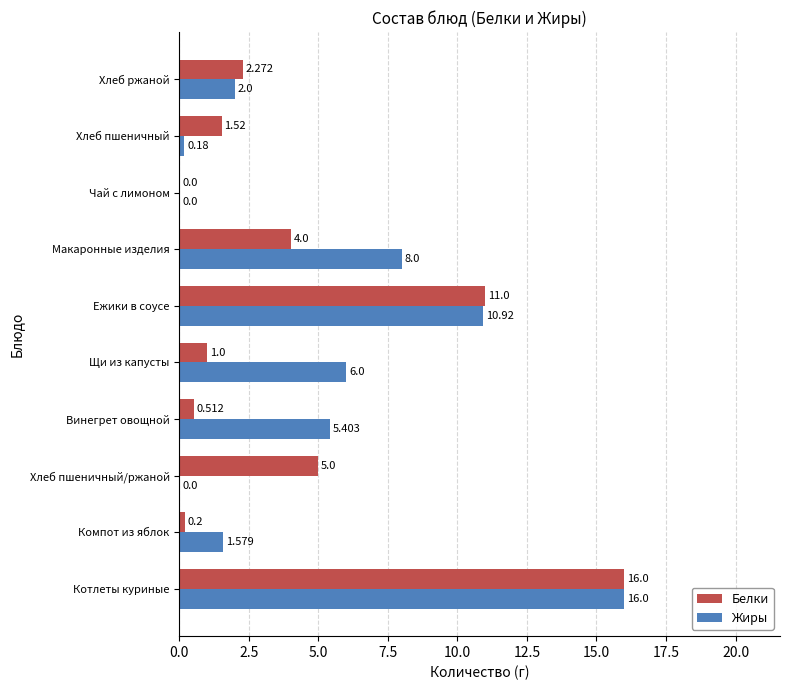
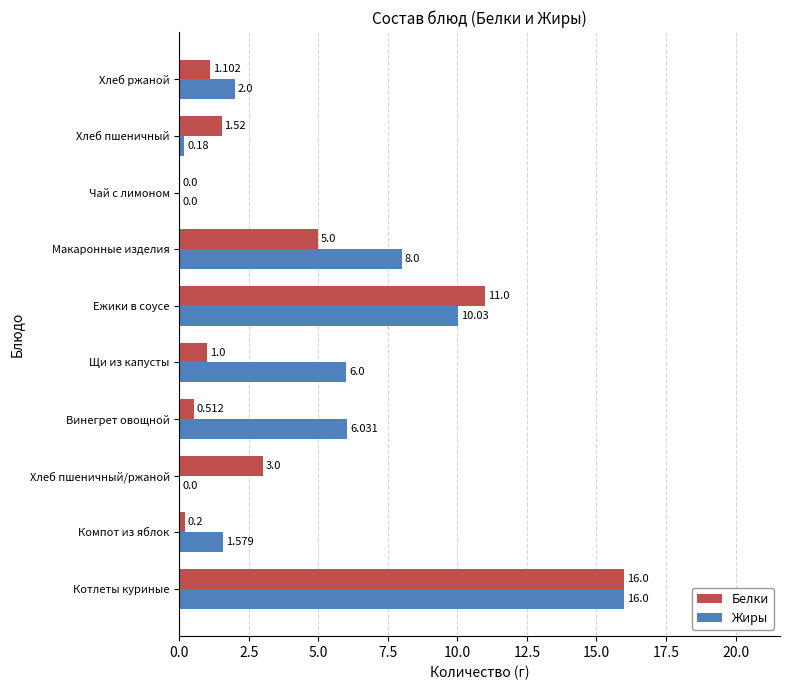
  {
    "Белки": {
-     "Хлеб ржаной": 2.272,
+     "Хлеб ржаной": 1.102,
      "Хлеб пшеничный": 1.52,
      "Чай с лимоном": 0.0,
-     "Макаронные изделия": 4.0,
+     "Макаронные изделия": 5.0,
      "Ежики в соусе": 11.0,
      "Щи из капусты": 1.0,
      "Винегрет овощной": 0.512,
-     "Хлеб пшеничный/ржаной": 5.0,
+     "Хлеб пшеничный/ржаной": 3.0,
      "Компот из яблок": 0.2,
      "Котлеты куриные": 16.0
    },
    "Жиры": {
      "Хлеб ржаной": 2.0,
      "Хлеб пшеничный": 0.18,
      "Чай с лимоном": 0.0,
      "Макаронные изделия": 8.0,
-     "Ежики в соусе": 10.92,
+     "Ежики в соусе": 10.03,
      "Щи из капусты": 6.0,
-     "Винегрет овощной": 5.403,
+     "Винегрет овощной": 6.031,
      "Хлеб пшеничный/ржаной": 0.0,
      "Компот из яблок": 1.579,
      "Котлеты куриные": 16.0
    }
  }
